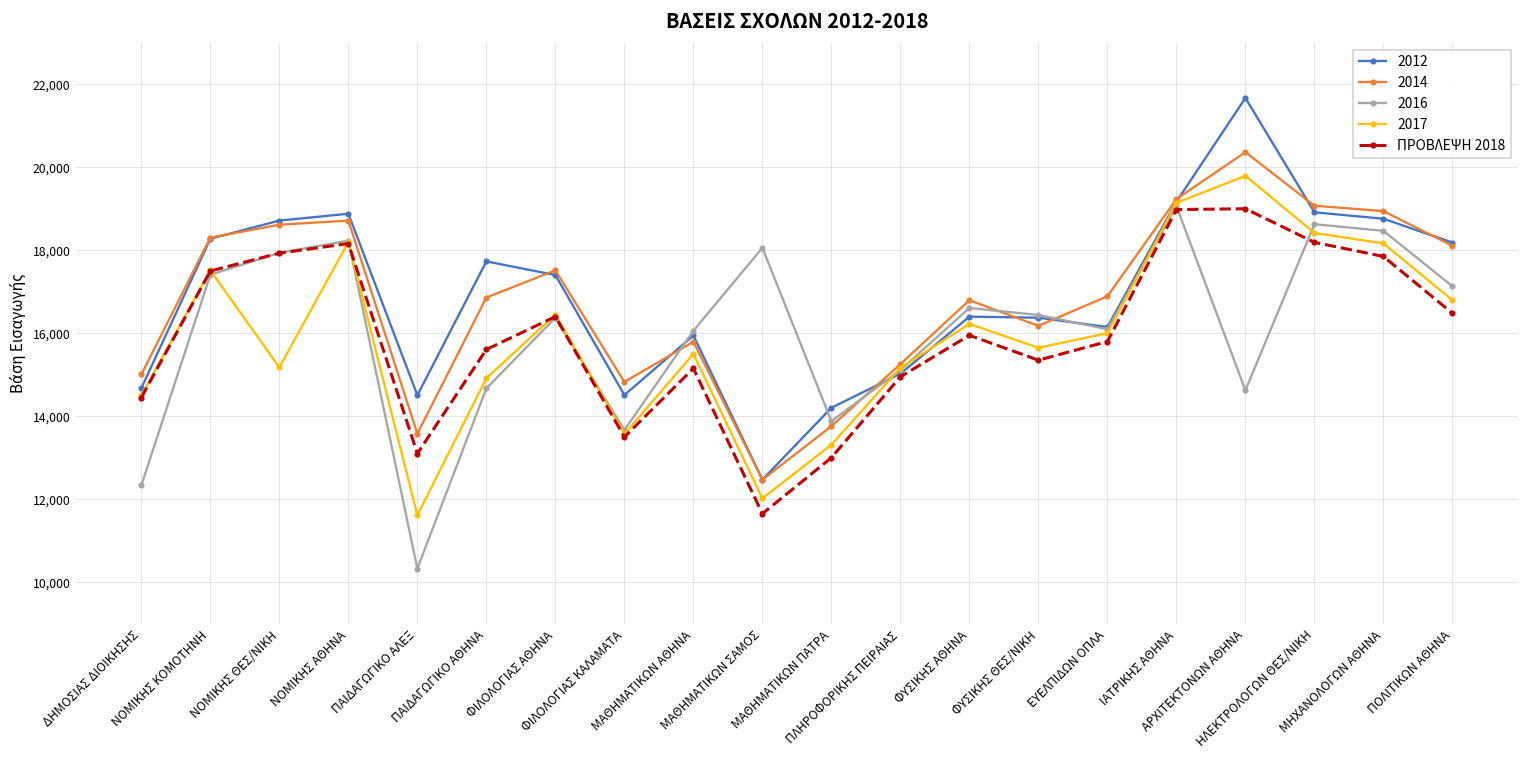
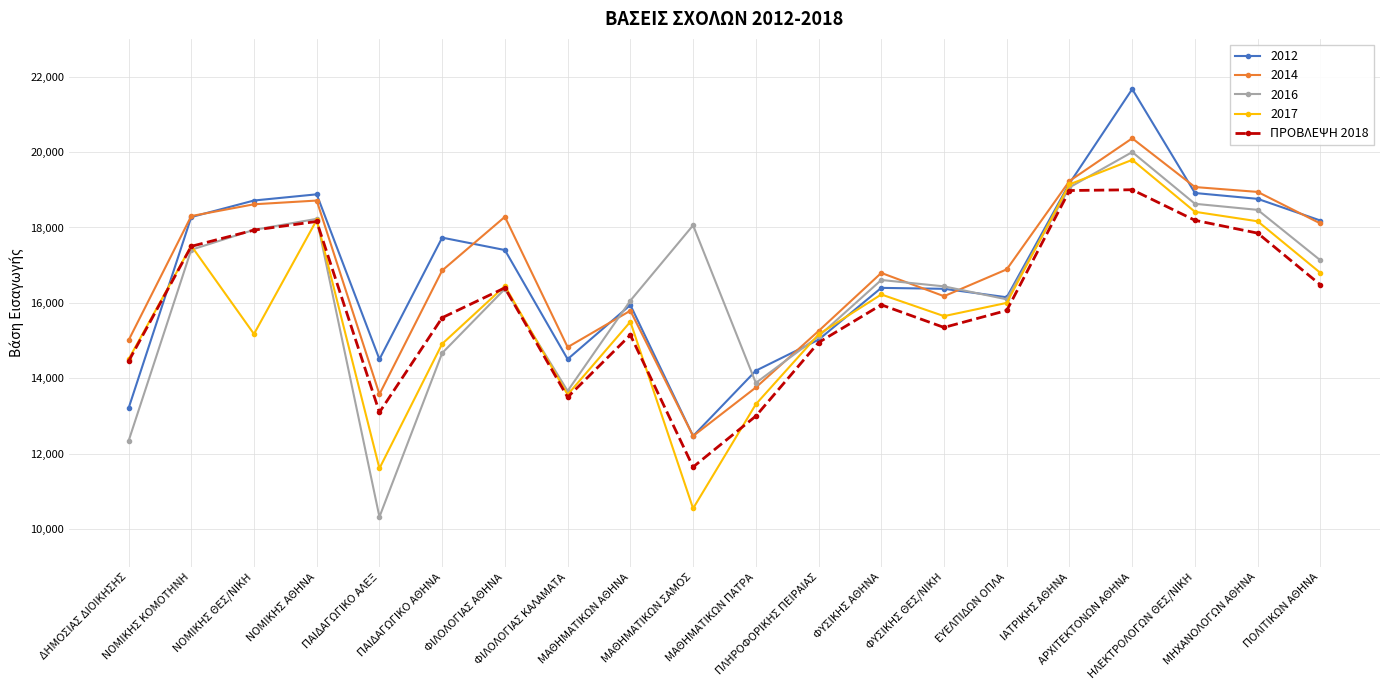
  {
    "2012": {
-     "ΔΗΜΟΣΙΑΣ ΔΙΟΙΚΗΣΗΣ": "14,700",
+     "ΔΗΜΟΣΙΑΣ ΔΙΟΙΚΗΣΗΣ": "13,200",
      "ΝΟΜΙΚΗΣ ΘΕΣ/ΝΙΚΗ": "18,700",
      "ΝΟΜΙΚΗΣ ΑΘΗΝΑ": "18,900",
      "ΠΑΙΔΑΓΩΓΙΚΟ ΑΛΕΞ": "14,500",
      "ΠΑΙΔΑΓΩΓΙΚΟ ΑΘΗΝΑ": "17,700",
      "ΦΙΛΟΛΟΓΙΑΣ ΑΘΗΝΑ": "17,400",
      "ΦΙΛΟΛΟΓΙΑΣ ΚΑΛΑΜΑΤΑ": "14,500",
      "ΜΑΘΗΜΑΤΙΚΩΝ ΑΘΗΝΑ": "15,900",
      "ΜΑΘΗΜΑΤΙΚΩΝ ΠΑΤΡΑ": "14,200",
      "ΠΛΗΡΟΦΟΡΙΚΗΣ ΠΕΙΡΑΙΑΣ": "15,000",
      "ΦΥΣΙΚΗΣ ΑΘΗΝΑ": "16,400",
      "ΑΡΧΙΤΕΚΤΟΝΩΝ ΑΘΗΝΑ": "21,700",
      "ΗΛΕΚΤΡΟΛΟΓΩΝ ΘΕΣ/ΝΙΚΗ": "18,900",
      "ΜΗΧΑΝΟΛΟΓΩΝ ΑΘΗΝΑ": "18,800",
      "ΠΟΛΙΤΙΚΩΝ ΑΘΗΝΑ": "18,200"
    },
    "2014": {
      "ΔΗΜΟΣΙΑΣ ΔΙΟΙΚΗΣΗΣ": "15,000",
      "ΝΟΜΙΚΗΣ ΘΕΣ/ΝΙΚΗ": "18,600",
      "ΝΟΜΙΚΗΣ ΑΘΗΝΑ": "18,700",
      "ΠΑΙΔΑΓΩΓΙΚΟ ΑΛΕΞ": "13,600",
      "ΠΑΙΔΑΓΩΓΙΚΟ ΑΘΗΝΑ": "16,900",
-     "ΦΙΛΟΛΟΓΙΑΣ ΑΘΗΝΑ": "17,500",
+     "ΦΙΛΟΛΟΓΙΑΣ ΑΘΗΝΑ": "18,300",
      "ΦΙΛΟΛΟΓΙΑΣ ΚΑΛΑΜΑΤΑ": "14,800",
      "ΜΑΘΗΜΑΤΙΚΩΝ ΑΘΗΝΑ": "15,800",
      "ΜΑΘΗΜΑΤΙΚΩΝ ΠΑΤΡΑ": "13,800",
      "ΠΛΗΡΟΦΟΡΙΚΗΣ ΠΕΙΡΑΙΑΣ": "15,300",
      "ΦΥΣΙΚΗΣ ΑΘΗΝΑ": "16,800",
      "ΦΥΣΙΚΗΣ ΘΕΣ/ΝΙΚΗ": "16,200",
      "ΕΥΕΛΠΙΔΩΝ ΟΠΛΑ": "16,900",
      "ΑΡΧΙΤΕΚΤΟΝΩΝ ΑΘΗΝΑ": "20,400",
      "ΗΛΕΚΤΡΟΛΟΓΩΝ ΘΕΣ/ΝΙΚΗ": "19,100",
      "ΜΗΧΑΝΟΛΟΓΩΝ ΑΘΗΝΑ": "18,900",
      "ΠΟΛΙΤΙΚΩΝ ΑΘΗΝΑ": "18,100"
    },
    "2016": {
      "ΔΗΜΟΣΙΑΣ ΔΙΟΙΚΗΣΗΣ": "12,300",
      "ΝΟΜΙΚΗΣ ΚΟΜΟΤΗΝΗ": "17,400",
      "ΠΑΙΔΑΓΩΓΙΚΟ ΑΛΕΞ": "10,300",
      "ΠΑΙΔΑΓΩΓΙΚΟ ΑΘΗΝΑ": "14,700",
      "ΦΙΛΟΛΟΓΙΑΣ ΚΑΛΑΜΑΤΑ": "13,700",
      "ΜΑΘΗΜΑΤΙΚΩΝ ΑΘΗΝΑ": "16,100",
      "ΜΑΘΗΜΑΤΙΚΩΝ ΣΑΜΟΣ": "18,100",
      "ΜΑΘΗΜΑΤΙΚΩΝ ΠΑΤΡΑ": "13,900",
      "ΦΥΣΙΚΗΣ ΑΘΗΝΑ": "16,600",
      "ΙΑΤΡΙΚΗΣ ΑΘΗΝΑ": "19,100",
-     "ΑΡΧΙΤΕΚΤΟΝΩΝ ΑΘΗΝΑ": "14,600",
+     "ΑΡΧΙΤΕΚΤΟΝΩΝ ΑΘΗΝΑ": "20,000",
      "ΗΛΕΚΤΡΟΛΟΓΩΝ ΘΕΣ/ΝΙΚΗ": "18,600",
      "ΜΗΧΑΝΟΛΟΓΩΝ ΑΘΗΝΑ": "18,500",
      "ΠΟΛΙΤΙΚΩΝ ΑΘΗΝΑ": "17,100"
    },
    "2017": {
      "ΝΟΜΙΚΗΣ ΘΕΣ/ΝΙΚΗ": "15,200",
      "ΠΑΙΔΑΓΩΓΙΚΟ ΑΛΕΞ": "11,600",
      "ΠΑΙΔΑΓΩΓΙΚΟ ΑΘΗΝΑ": "14,900",
      "ΦΙΛΟΛΟΓΙΑΣ ΚΑΛΑΜΑΤΑ": "13,600",
      "ΜΑΘΗΜΑΤΙΚΩΝ ΑΘΗΝΑ": "15,500",
-     "ΜΑΘΗΜΑΤΙΚΩΝ ΣΑΜΟΣ": "12,000",
+     "ΜΑΘΗΜΑΤΙΚΩΝ ΣΑΜΟΣ": "10,600",
      "ΜΑΘΗΜΑΤΙΚΩΝ ΠΑΤΡΑ": "13,300",
      "ΦΥΣΙΚΗΣ ΑΘΗΝΑ": "16,200",
      "ΦΥΣΙΚΗΣ ΘΕΣ/ΝΙΚΗ": "15,700",
      "ΕΥΕΛΠΙΔΩΝ ΟΠΛΑ": "16,000",
      "ΑΡΧΙΤΕΚΤΟΝΩΝ ΑΘΗΝΑ": "19,800",
      "ΗΛΕΚΤΡΟΛΟΓΩΝ ΘΕΣ/ΝΙΚΗ": "18,400",
      "ΜΗΧΑΝΟΛΟΓΩΝ ΑΘΗΝΑ": "18,200",
      "ΠΟΛΙΤΙΚΩΝ ΑΘΗΝΑ": "16,800"
    },
    "ΠΡΟΒΛΕΨΗ 2018": {
      "ΠΑΙΔΑΓΩΓΙΚΟ ΑΛΕΞ": "13,100",
      "ΠΑΙΔΑΓΩΓΙΚΟ ΑΘΗΝΑ": "15,600",
      "ΦΙΛΟΛΟΓΙΑΣ ΚΑΛΑΜΑΤΑ": "13,500",
      "ΜΑΘΗΜΑΤΙΚΩΝ ΑΘΗΝΑ": "15,200",
      "ΜΑΘΗΜΑΤΙΚΩΝ ΣΑΜΟΣ": "11,700",
      "ΜΑΘΗΜΑΤΙΚΩΝ ΠΑΤΡΑ": "13,000",
      "ΠΛΗΡΟΦΟΡΙΚΗΣ ΠΕΙΡΑΙΑΣ": "15,000",
      "ΦΥΣΙΚΗΣ ΑΘΗΝΑ": "16,000",
      "ΦΥΣΙΚΗΣ ΘΕΣ/ΝΙΚΗ": "15,400",
      "ΕΥΕΛΠΙΔΩΝ ΟΠΛΑ": "15,800",
      "ΙΑΤΡΙΚΗΣ ΑΘΗΝΑ": "19,000",
      "ΑΡΧΙΤΕΚΤΟΝΩΝ ΑΘΗΝΑ": "19,000",
      "ΗΛΕΚΤΡΟΛΟΓΩΝ ΘΕΣ/ΝΙΚΗ": "18,200",
      "ΜΗΧΑΝΟΛΟΓΩΝ ΑΘΗΝΑ": "17,900",
      "ΠΟΛΙΤΙΚΩΝ ΑΘΗΝΑ": "16,500"
    }
  }
